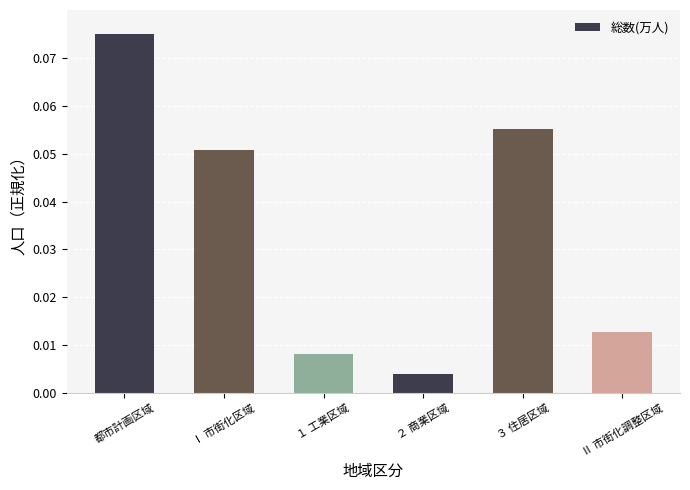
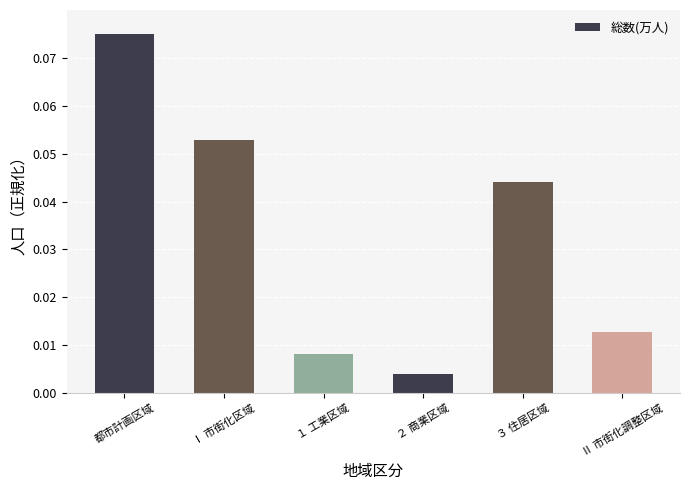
  {
    "都市計画区域": 0.075,
-   "Ⅰ 市街化区域": 0.051,
+   "Ⅰ 市街化区域": 0.053,
    "１ 工業区域": 0.008,
    "２ 商業区域": 0.004,
-   "３ 住居区域": 0.055,
+   "３ 住居区域": 0.044,
    "Ⅱ 市街化調整区域": 0.013
  }
